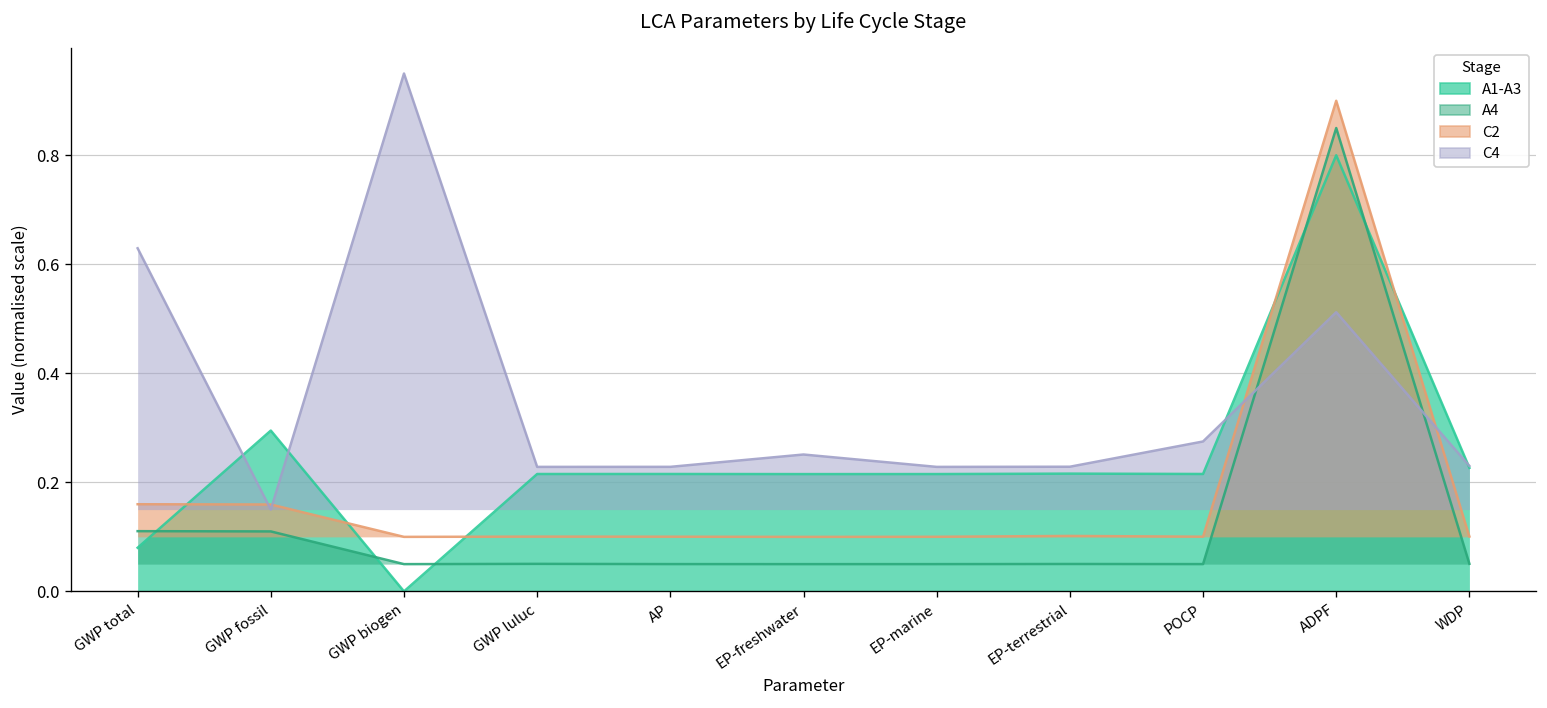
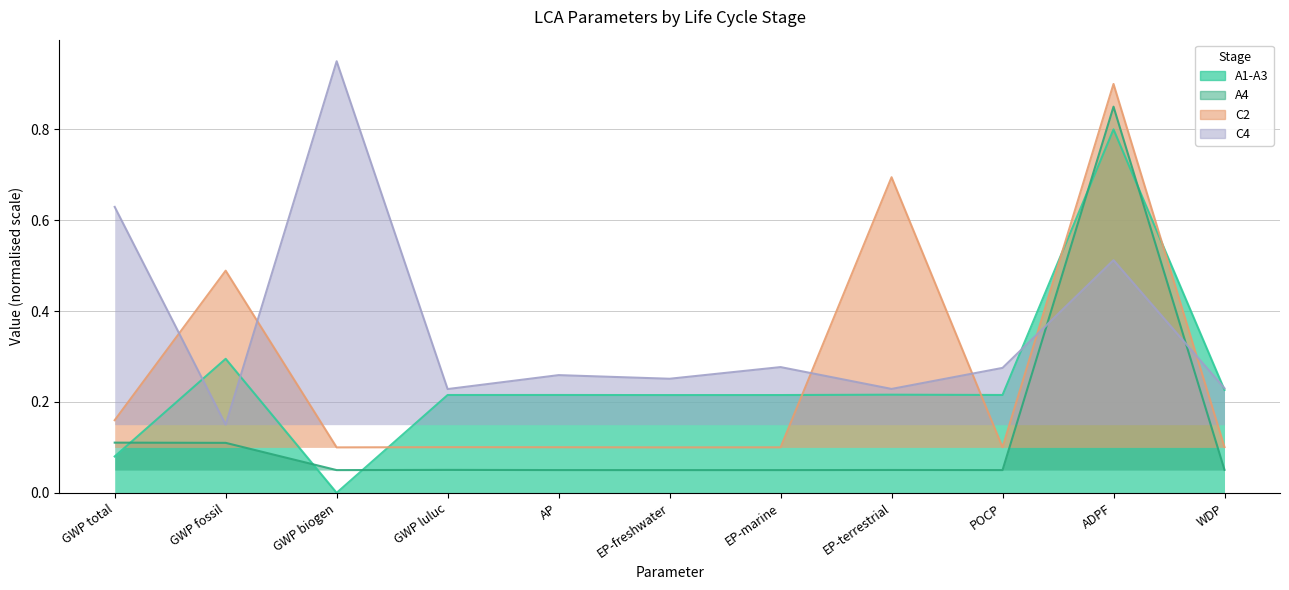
  {
    "C2": {
      "GWP total": 0.16,
-     "GWP fossil": 0.16,
+     "GWP fossil": 0.49,
      "GWP biogen": 0.10,
      "GWP luluc": 0.10,
      "AP": 0.10,
      "EP-freshwater": 0.10,
      "EP-marine": 0.10,
-     "EP-terrestrial": 0.10,
+     "EP-terrestrial": 0.69,
      "POCP": 0.10,
      "ADPF": 0.90,
      "WDP": 0.10
    },
    "C4": {
      "GWP total": 0.63,
      "GWP fossil": 0.15,
      "GWP biogen": 0.95,
      "GWP luluc": 0.23,
-     "AP": 0.23,
+     "AP": 0.26,
      "EP-freshwater": 0.25,
-     "EP-marine": 0.23,
+     "EP-marine": 0.28,
      "EP-terrestrial": 0.23,
      "POCP": 0.27,
      "ADPF": 0.51
    }
  }
